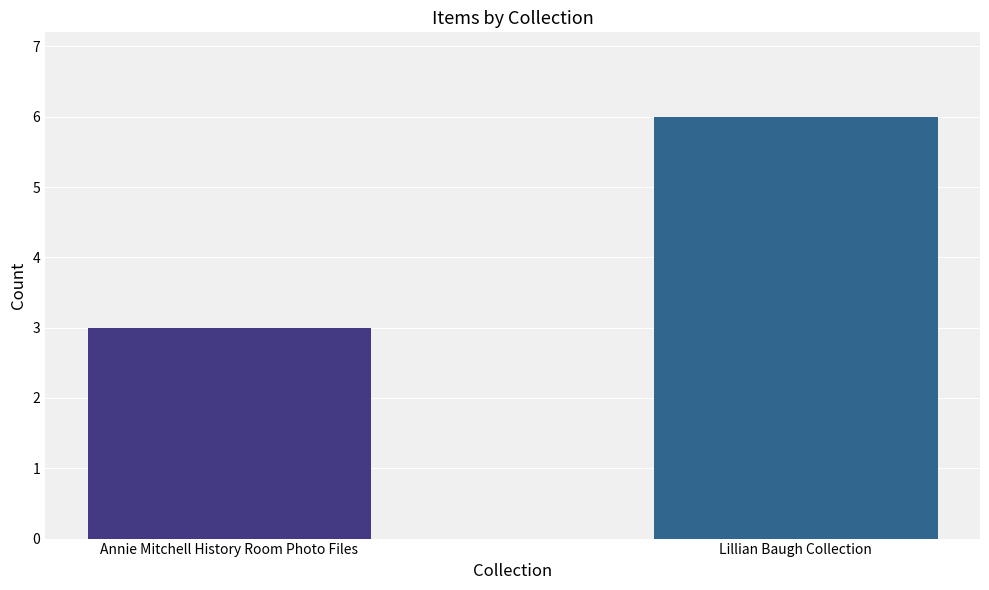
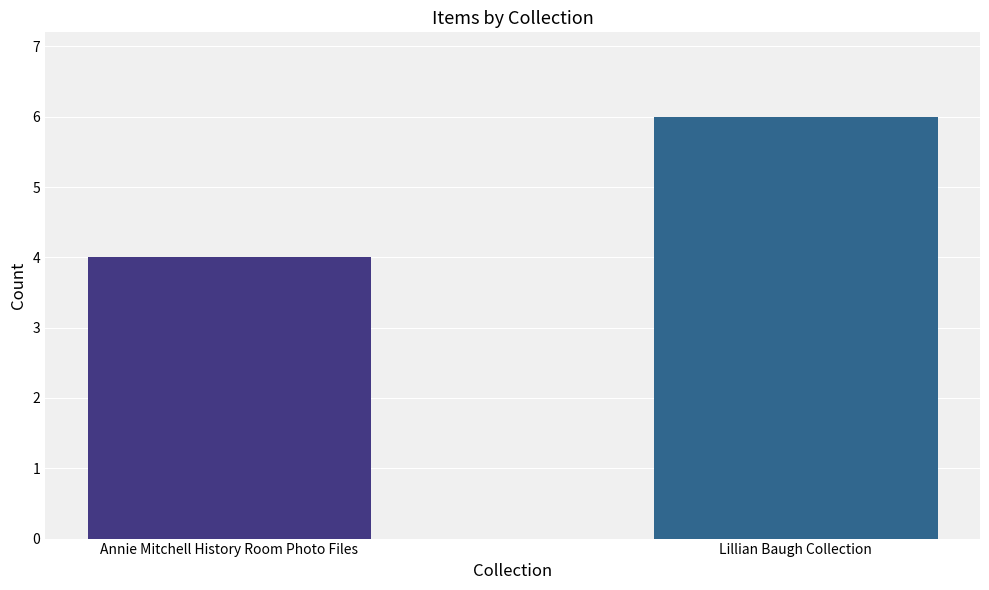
  {
-   "Annie Mitchell History Room Photo Files": 3,
+   "Annie Mitchell History Room Photo Files": 4,
    "Lillian Baugh Collection": 6
  }
